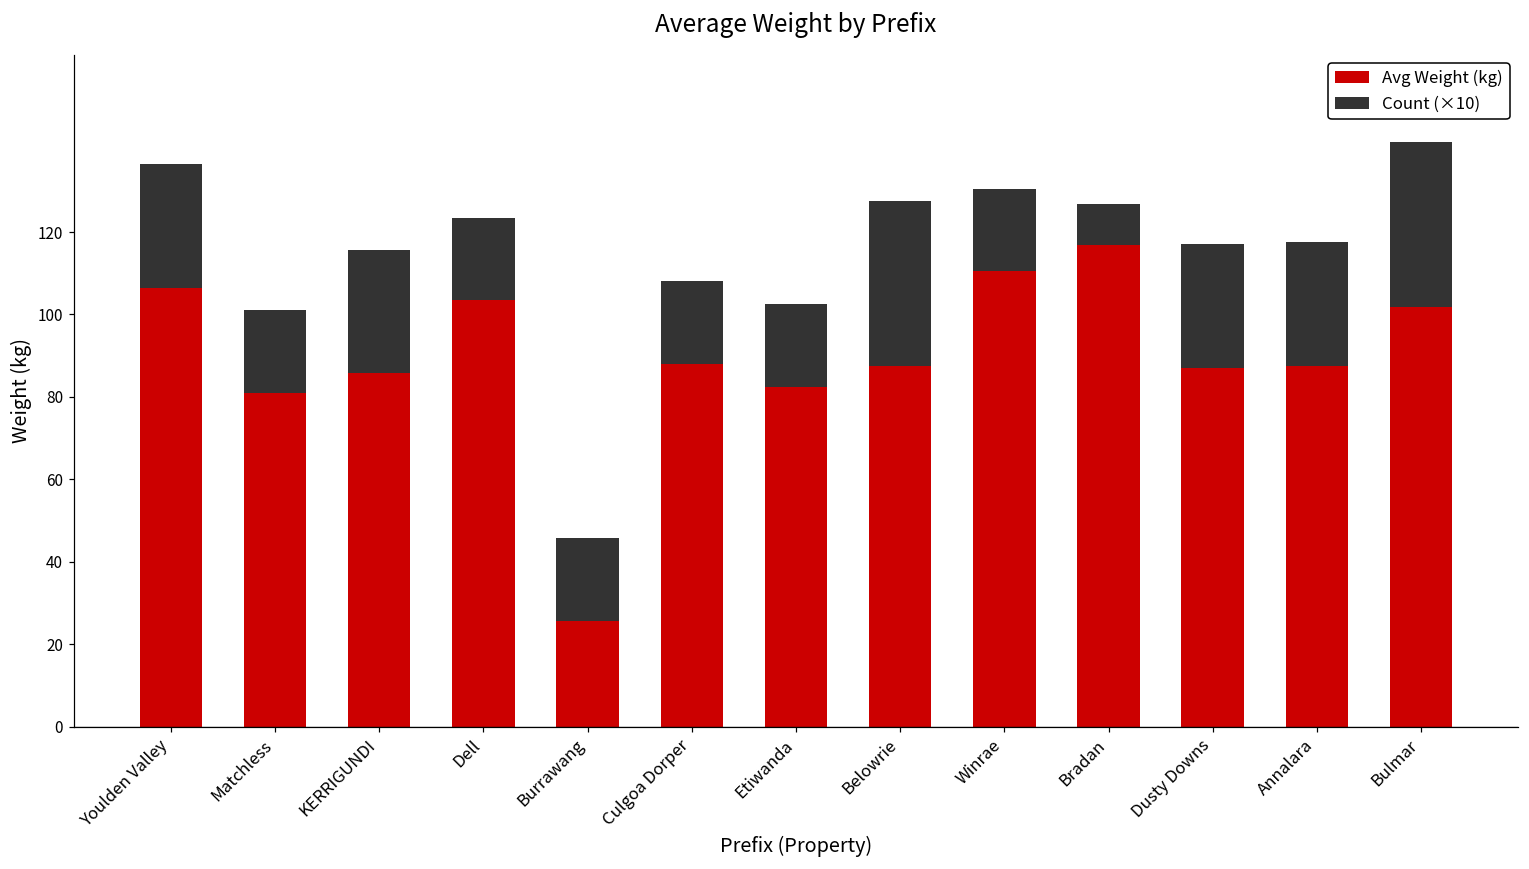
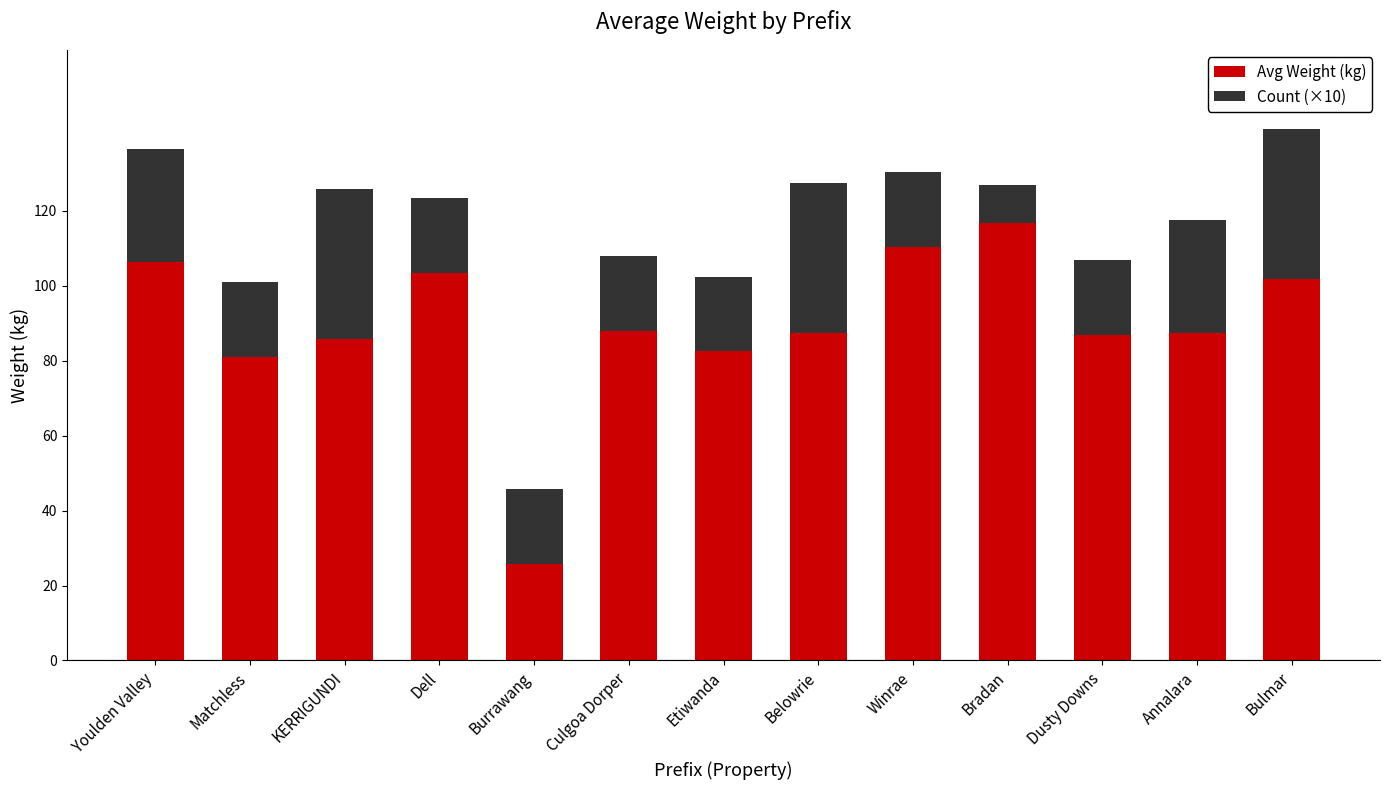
  {
    "Avg Weight (kg)": {
      "Youlden Valley": 107,
      "Matchless": 81,
      "KERRIGUNDI": 86,
      "Dell": 104,
      "Burrawang": 26,
      "Culgoa Dorper": 88,
      "Etiwanda": 83,
      "Belowrie": 88,
      "Winrae": 111,
      "Bradan": 117,
      "Dusty Downs": 87,
      "Annalara": 88,
      "Bulmar": 102
    },
    "Count (×10)": {
      "Youlden Valley": 30,
      "Matchless": 20,
-     "KERRIGUNDI": 30,
+     "KERRIGUNDI": 40,
      "Dell": 20,
      "Burrawang": 20,
      "Culgoa Dorper": 20,
      "Etiwanda": 20,
      "Belowrie": 40,
      "Winrae": 20,
      "Bradan": 10,
-     "Dusty Downs": 30,
+     "Dusty Downs": 20,
      "Annalara": 30,
      "Bulmar": 40
    }
  }
